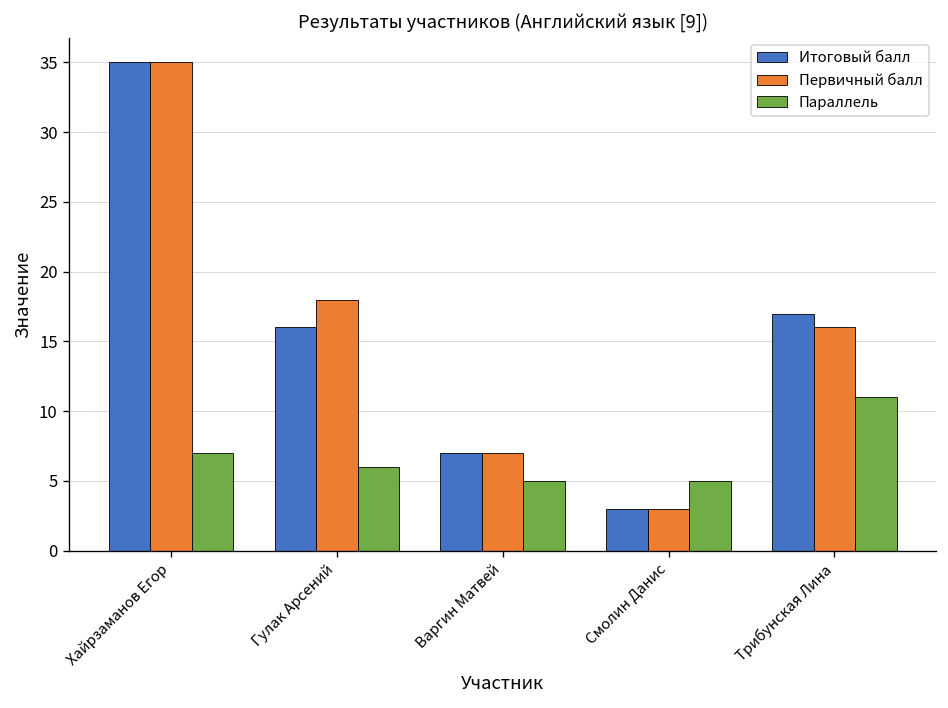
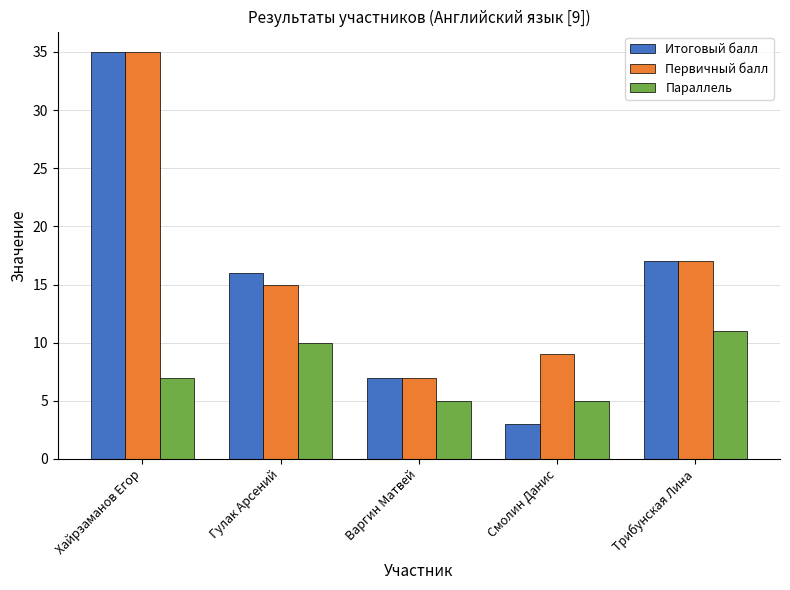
  {
    "Итоговый балл": {
      "Хайрзаманов Егор": 35,
      "Гулак Арсений": 16,
      "Варгин Матвей": 7,
      "Смолин Данис": 3,
      "Трибунская Лина": 17
    },
    "Первичный балл": {
      "Хайрзаманов Егор": 35,
-     "Гулак Арсений": 18,
+     "Гулак Арсений": 15,
      "Варгин Матвей": 7,
-     "Смолин Данис": 3,
-     "Трибунская Лина": 16
+     "Смолин Данис": 9,
+     "Трибунская Лина": 17
    },
    "Параллель": {
      "Хайрзаманов Егор": 7,
-     "Гулак Арсений": 6,
+     "Гулак Арсений": 10,
      "Варгин Матвей": 5,
      "Смолин Данис": 5,
      "Трибунская Лина": 11
    }
  }
